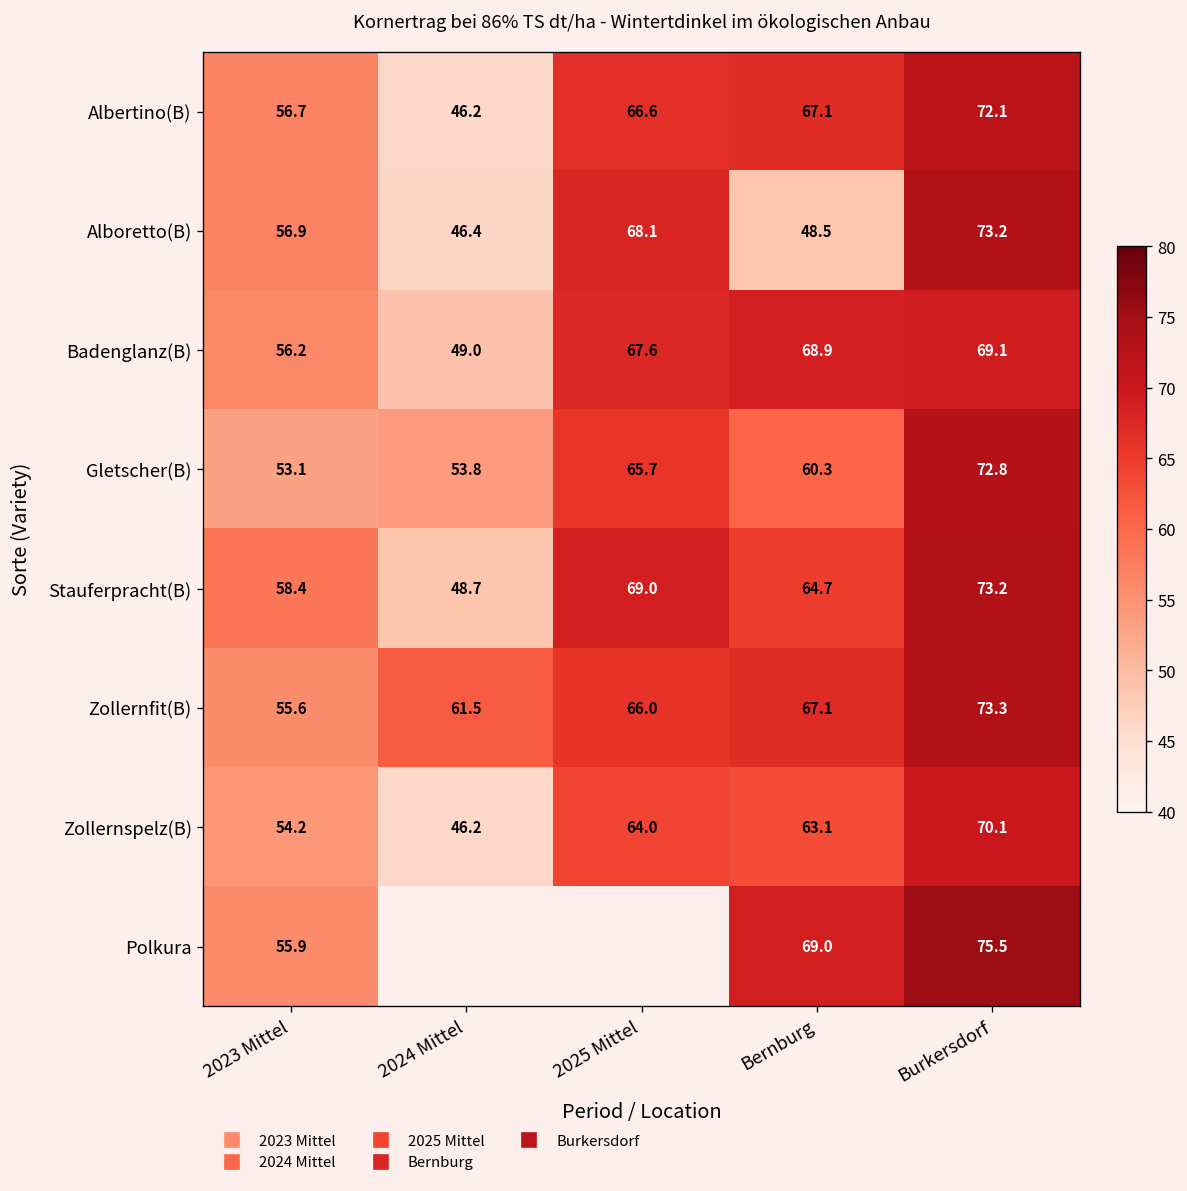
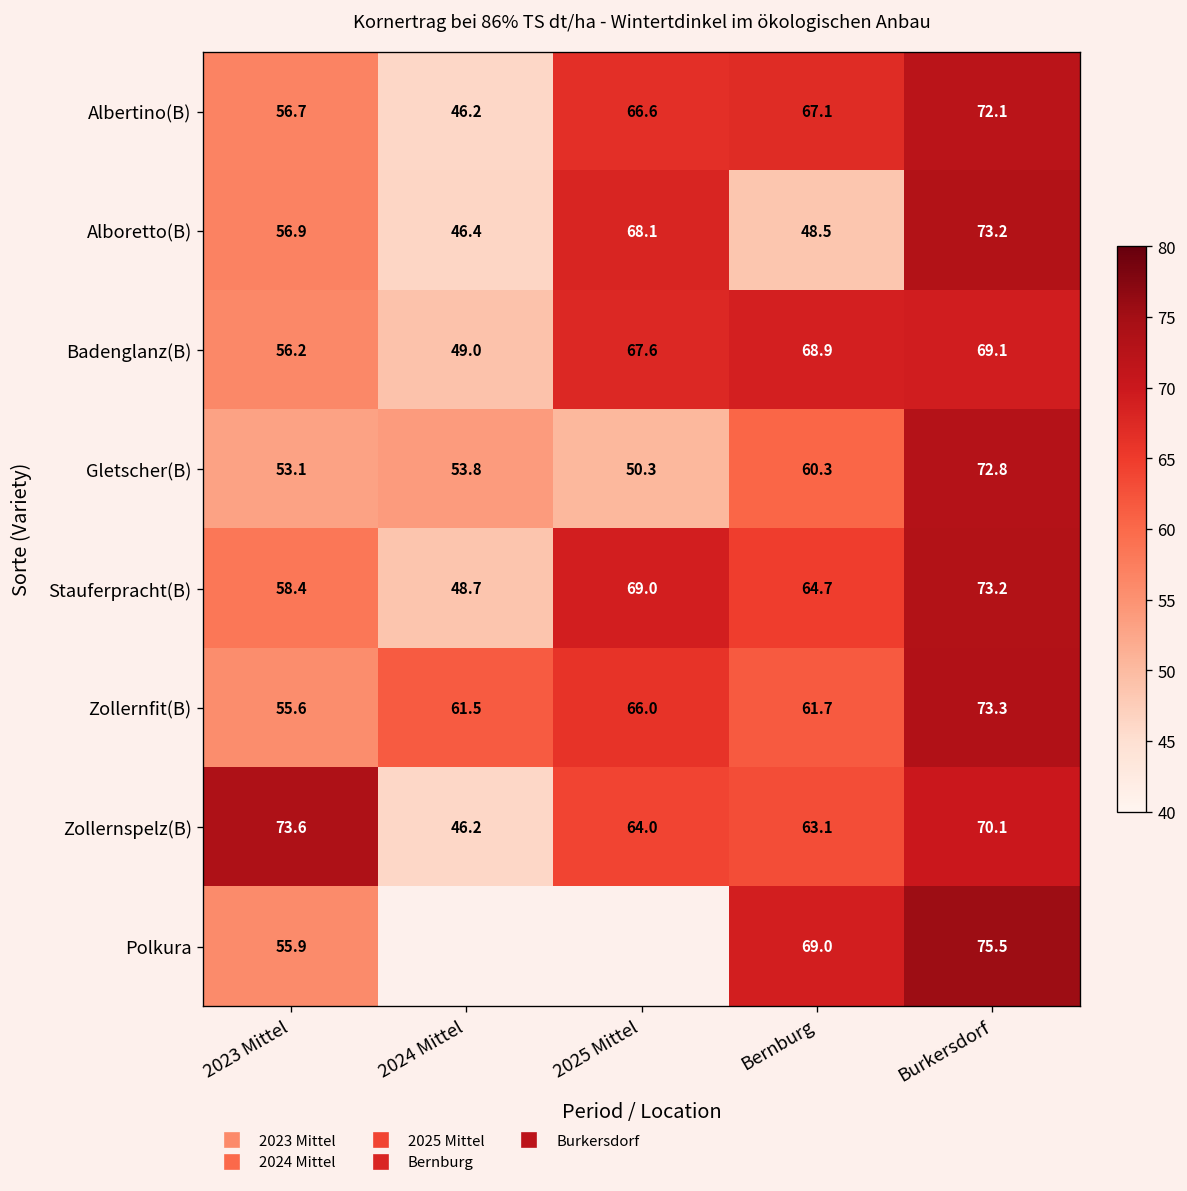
  {
    "Albertino(B)": {
      "2023 Mittel": 56.7,
      "2024 Mittel": 46.2,
      "2025 Mittel": 66.6,
      "Bernburg": 67.1,
      "Burkersdorf": 72.1
    },
    "Alboretto(B)": {
      "2023 Mittel": 56.9,
      "2024 Mittel": 46.4,
      "2025 Mittel": 68.1,
      "Bernburg": 48.5,
      "Burkersdorf": 73.2
    },
    "Badenglanz(B)": {
      "2023 Mittel": 56.2,
      "2024 Mittel": 49.0,
      "2025 Mittel": 67.6,
      "Bernburg": 68.9,
      "Burkersdorf": 69.1
    },
    "Gletscher(B)": {
      "2023 Mittel": 53.1,
      "2024 Mittel": 53.8,
-     "2025 Mittel": 65.7,
+     "2025 Mittel": 50.3,
      "Bernburg": 60.3,
      "Burkersdorf": 72.8
    },
    "Stauferpracht(B)": {
      "2023 Mittel": 58.4,
      "2024 Mittel": 48.7,
      "2025 Mittel": 69.0,
      "Bernburg": 64.7,
      "Burkersdorf": 73.2
    },
    "Zollernfit(B)": {
      "2023 Mittel": 55.6,
      "2024 Mittel": 61.5,
      "2025 Mittel": 66.0,
-     "Bernburg": 67.1,
+     "Bernburg": 61.7,
      "Burkersdorf": 73.3
    },
    "Zollernspelz(B)": {
-     "2023 Mittel": 54.2,
+     "2023 Mittel": 73.6,
      "2024 Mittel": 46.2,
      "2025 Mittel": 64.0,
      "Bernburg": 63.1,
      "Burkersdorf": 70.1
    },
    "Polkura": {
      "2023 Mittel": 55.9,
      "Bernburg": 69.0,
      "Burkersdorf": 75.5
    }
  }
